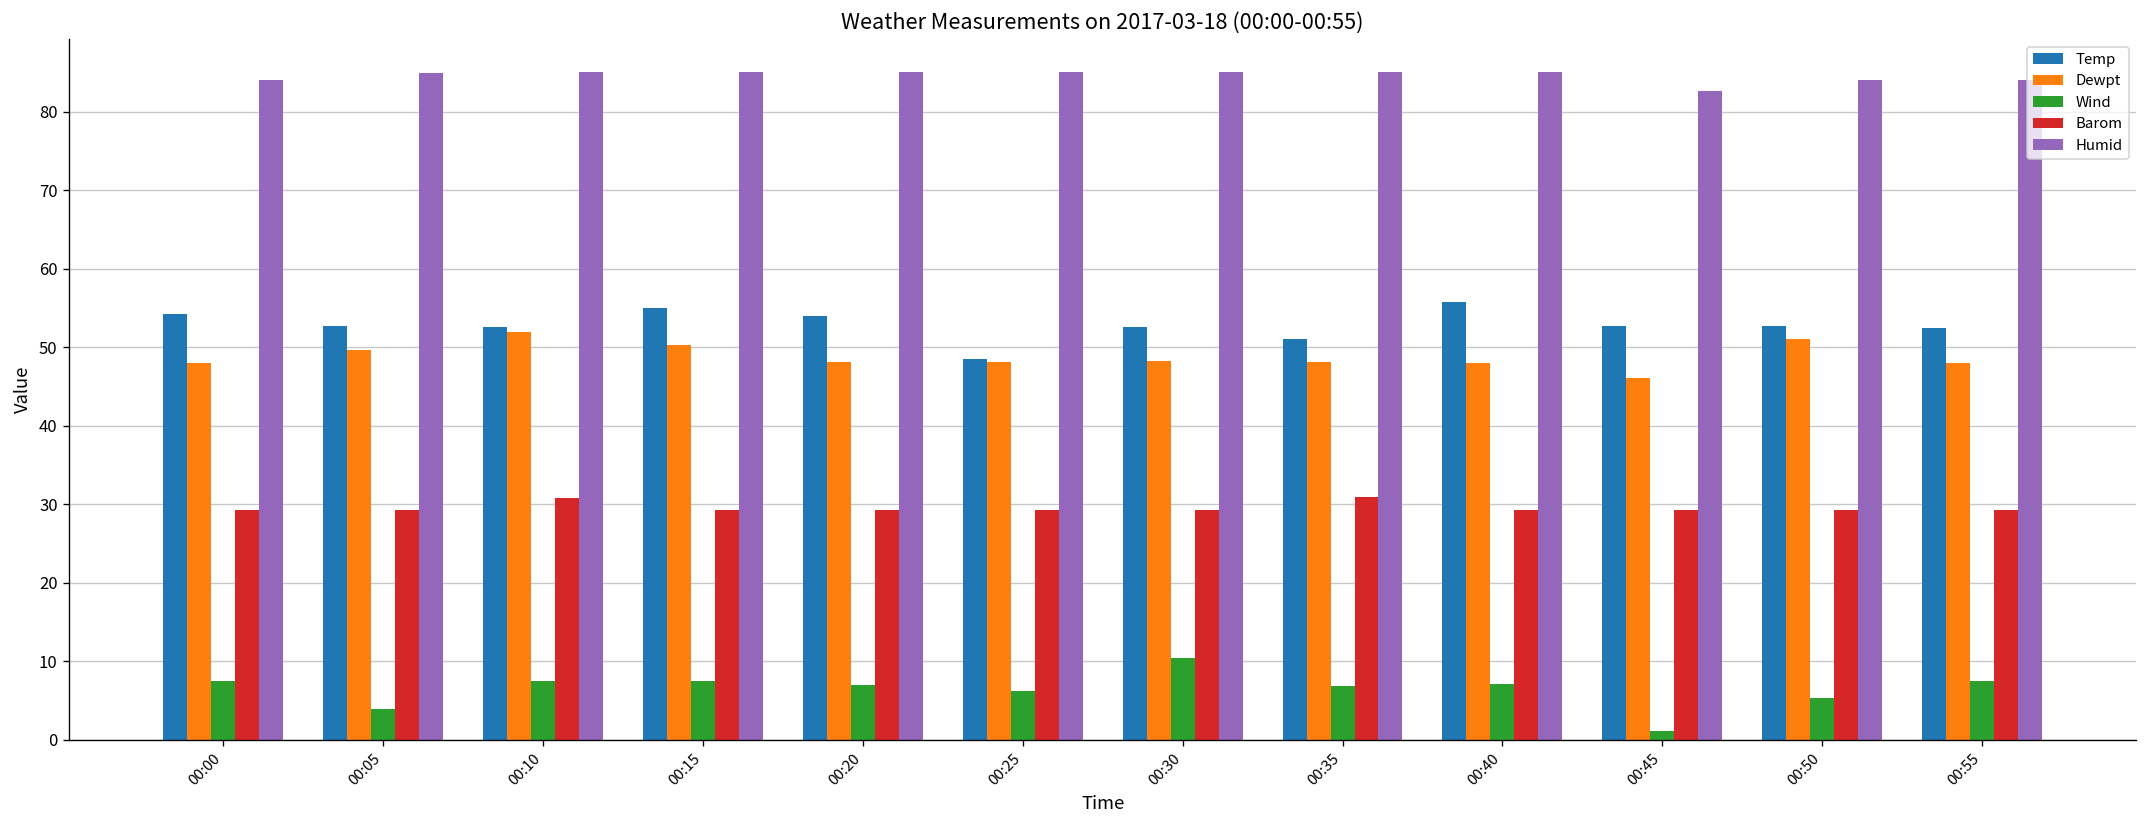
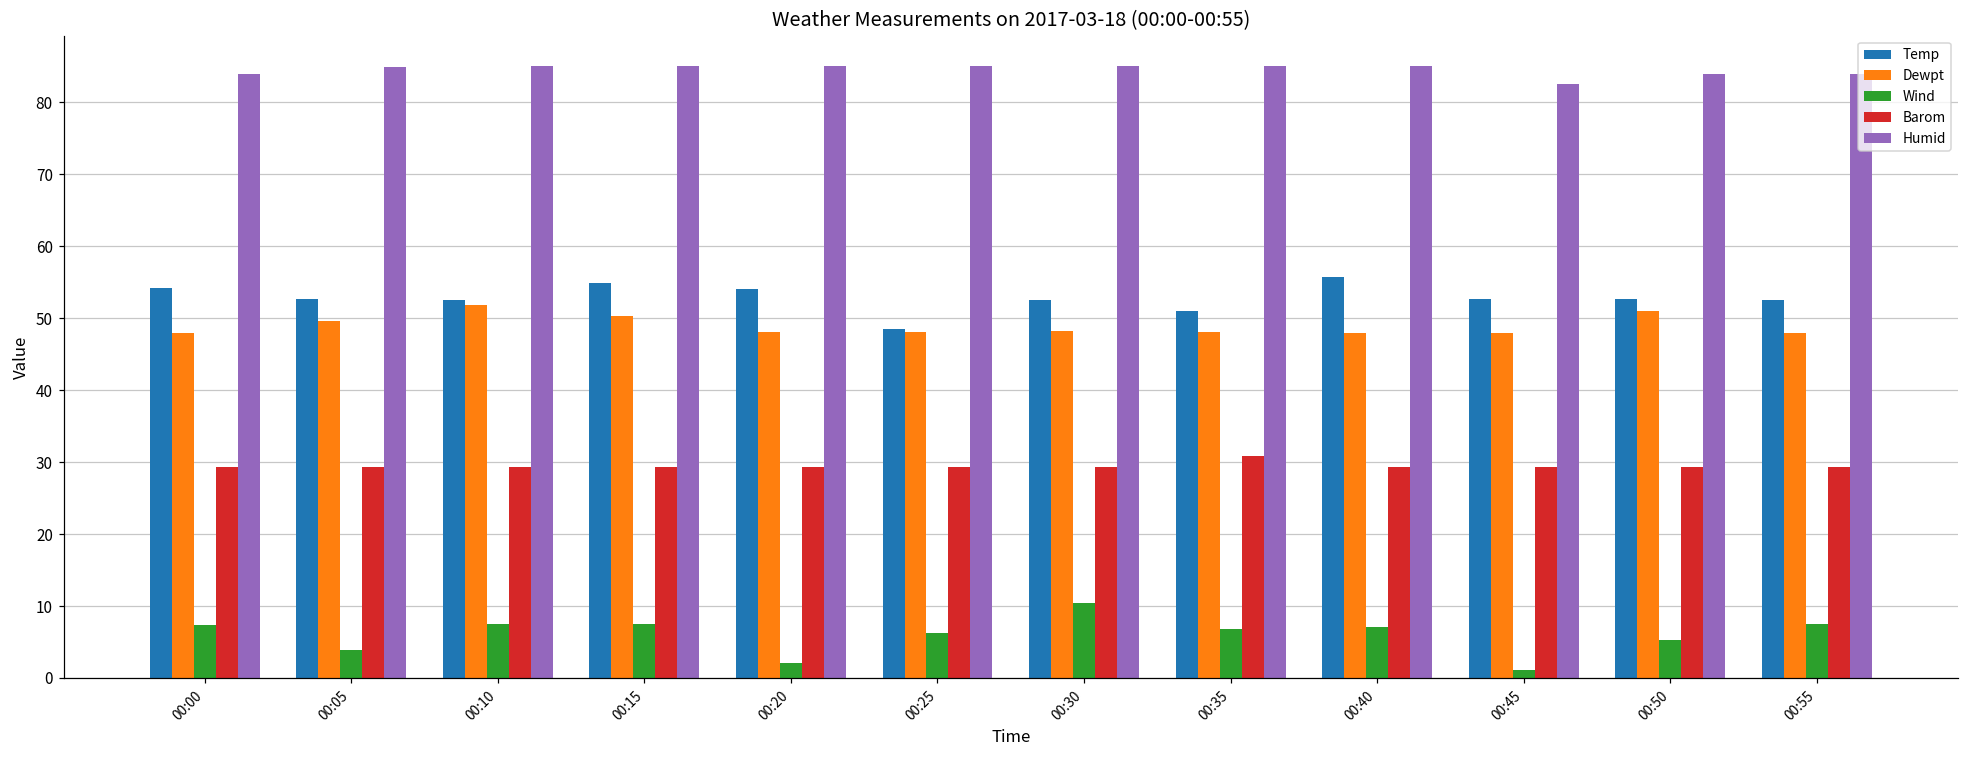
  {
    "Temp": {
      "00:00": 54,
      "00:05": 53,
      "00:10": 53,
      "00:15": 55,
      "00:20": 54,
      "00:25": 48,
      "00:30": 53,
      "00:35": 51,
      "00:40": 56,
      "00:45": 53,
      "00:50": 53,
      "00:55": 53
    },
    "Dewpt": {
      "00:00": 48,
      "00:05": 50,
      "00:10": 52,
      "00:15": 50,
      "00:20": 48,
      "00:25": 48,
      "00:30": 48,
      "00:35": 48,
      "00:40": 48,
-     "00:45": 46,
+     "00:45": 48,
      "00:50": 51,
      "00:55": 48
    },
    "Wind": {
      "00:00": 7,
      "00:05": 4,
      "00:10": 8,
      "00:15": 7,
-     "00:20": 7,
+     "00:20": 2,
      "00:25": 6,
      "00:30": 10,
      "00:35": 7,
      "00:40": 7,
      "00:45": 1,
      "00:50": 5,
      "00:55": 7
    },
    "Barom": {
      "00:00": 29,
      "00:05": 29,
-     "00:10": 31,
+     "00:10": 29,
      "00:15": 29,
      "00:20": 29,
      "00:25": 29,
      "00:30": 29,
      "00:35": 31,
      "00:40": 29,
      "00:45": 29,
      "00:50": 29,
      "00:55": 29
    },
    "Humid": {
      "00:00": 84,
      "00:05": 85,
      "00:10": 85,
      "00:15": 85,
      "00:20": 85,
      "00:25": 85,
      "00:30": 85,
      "00:35": 85,
      "00:40": 85,
      "00:45": 83,
      "00:50": 84
    }
  }
